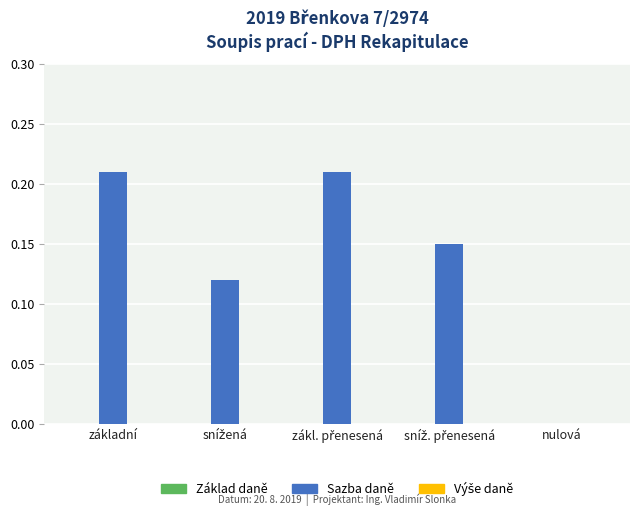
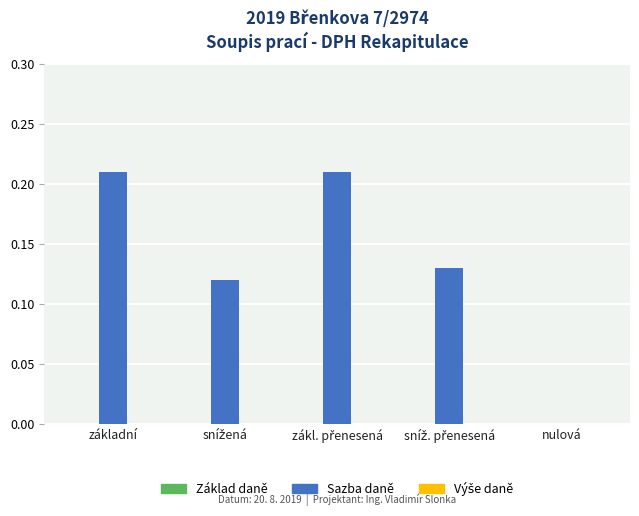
  {
    "Základ daně": {
      "základní": 0.00,
      "snížená": 0.00,
      "zákl. přenesená": 0.00,
      "sníž. přenesená": 0.00,
      "nulová": 0.00
    },
    "Sazba daně": {
      "základní": 0.21,
      "snížená": 0.12,
      "zákl. přenesená": 0.21,
-     "sníž. přenesená": 0.15,
+     "sníž. přenesená": 0.13,
      "nulová": 0.00
    },
    "Výše daně": {
      "základní": 0.00,
      "snížená": 0.00,
      "zákl. přenesená": 0.00,
      "sníž. přenesená": 0.00,
      "nulová": 0.00
    }
  }
